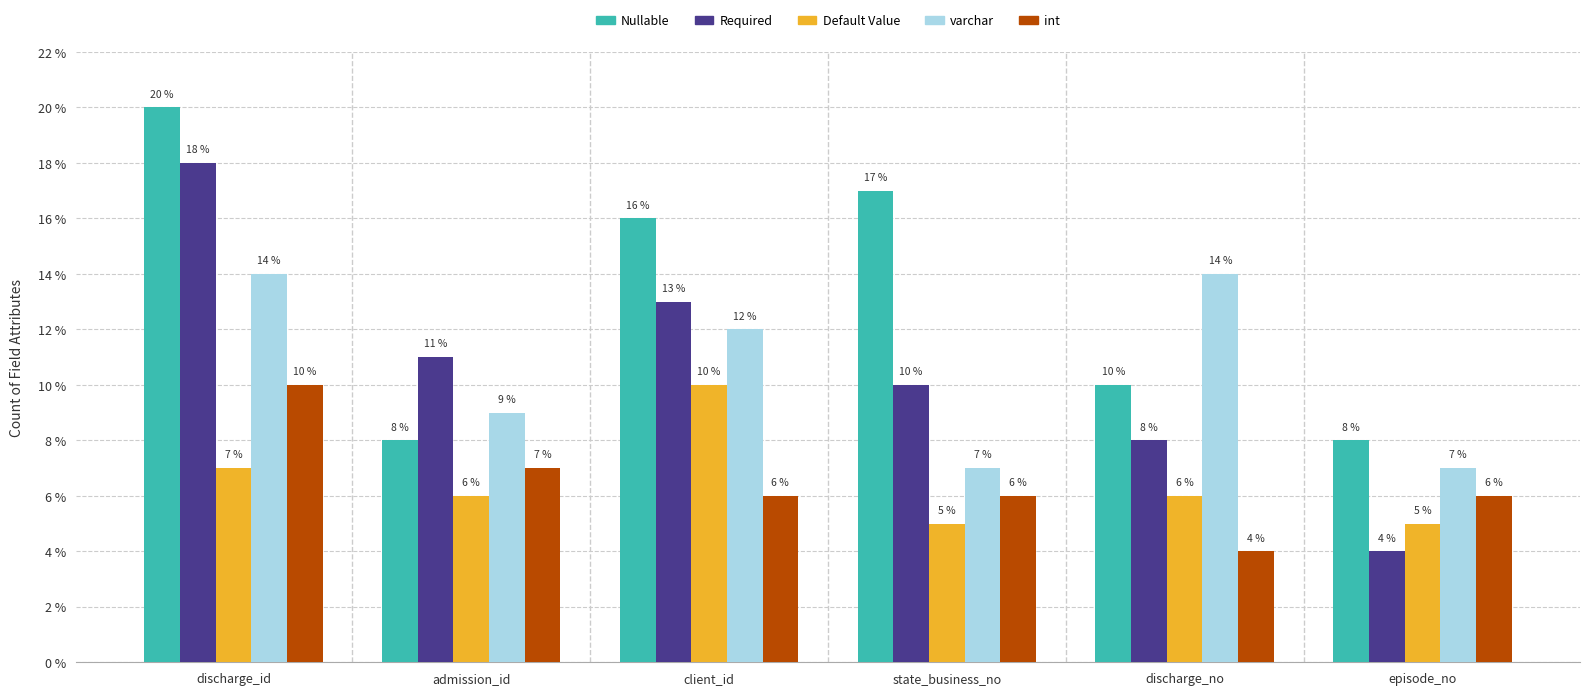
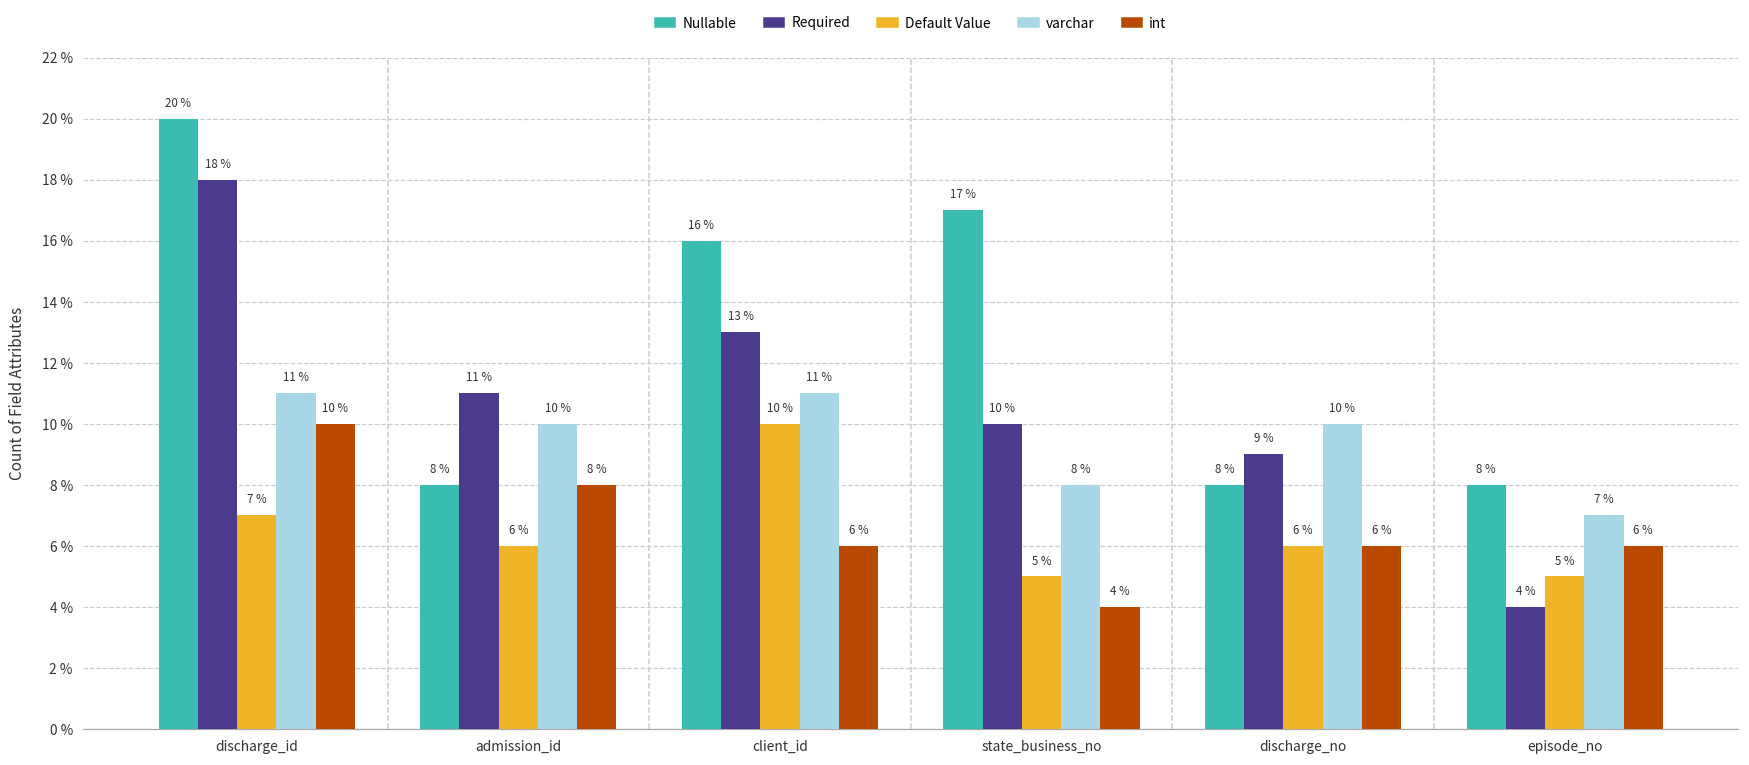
  {
    "Nullable": {
      "discharge_id": "20 %",
      "admission_id": "8 %",
      "client_id": "16 %",
      "state_business_no": "17 %",
-     "discharge_no": "10 %",
+     "discharge_no": "8 %",
      "episode_no": "8 %"
    },
    "Required": {
      "discharge_id": "18 %",
      "admission_id": "11 %",
      "client_id": "13 %",
      "state_business_no": "10 %",
-     "discharge_no": "8 %",
+     "discharge_no": "9 %",
      "episode_no": "4 %"
    },
    "Default Value": {
      "discharge_id": "7 %",
      "admission_id": "6 %",
      "client_id": "10 %",
      "state_business_no": "5 %",
      "discharge_no": "6 %",
      "episode_no": "5 %"
    },
    "varchar": {
-     "discharge_id": "14 %",
-     "admission_id": "9 %",
-     "client_id": "12 %",
-     "state_business_no": "7 %",
-     "discharge_no": "14 %",
+     "discharge_id": "11 %",
+     "admission_id": "10 %",
+     "client_id": "11 %",
+     "state_business_no": "8 %",
+     "discharge_no": "10 %",
      "episode_no": "7 %"
    },
    "int": {
      "discharge_id": "10 %",
-     "admission_id": "7 %",
+     "admission_id": "8 %",
      "client_id": "6 %",
-     "state_business_no": "6 %",
-     "discharge_no": "4 %",
+     "state_business_no": "4 %",
+     "discharge_no": "6 %",
      "episode_no": "6 %"
    }
  }
